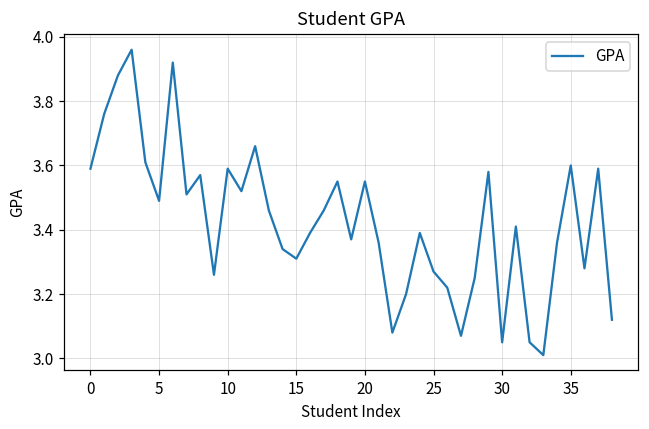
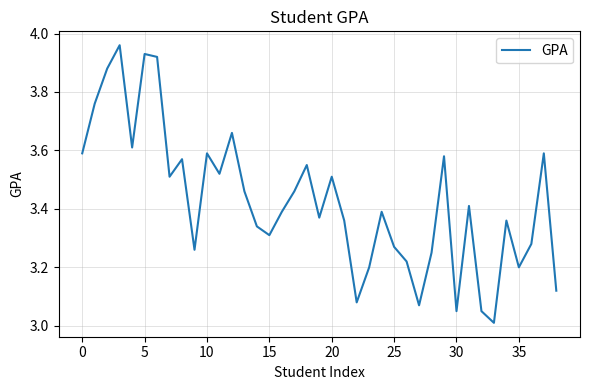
  {
    "0": 3.59,
-   "5": 3.49,
+   "5": 3.93,
    "10": 3.59,
    "15": 3.31,
-   "20": 3.55,
+   "20": 3.51,
    "25": 3.27,
    "30": 3.05,
-   "35": 3.6
+   "35": 3.2
  }
